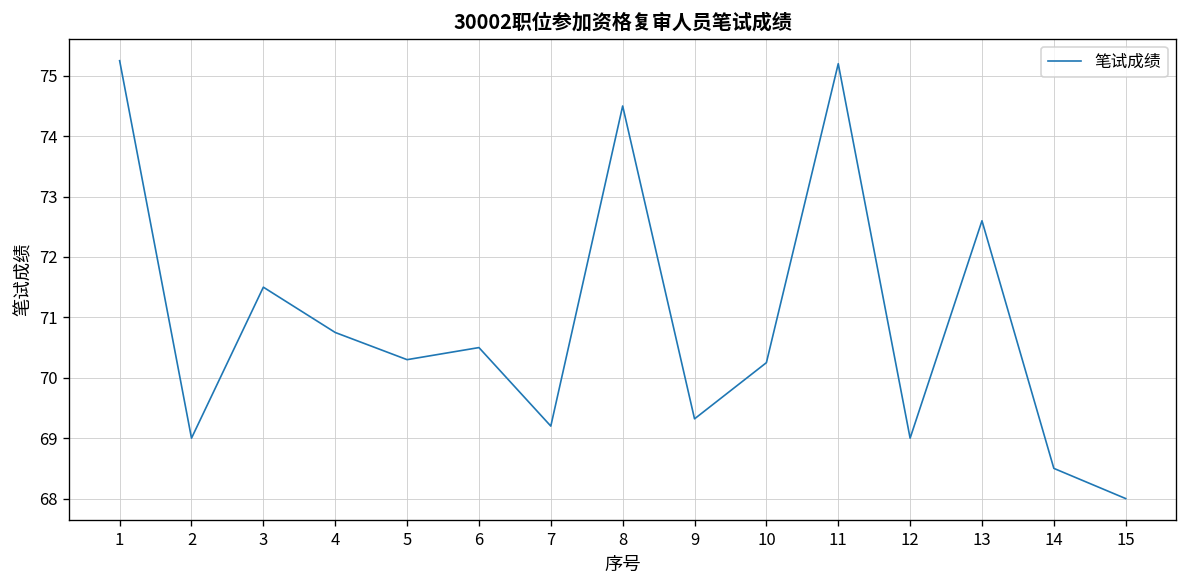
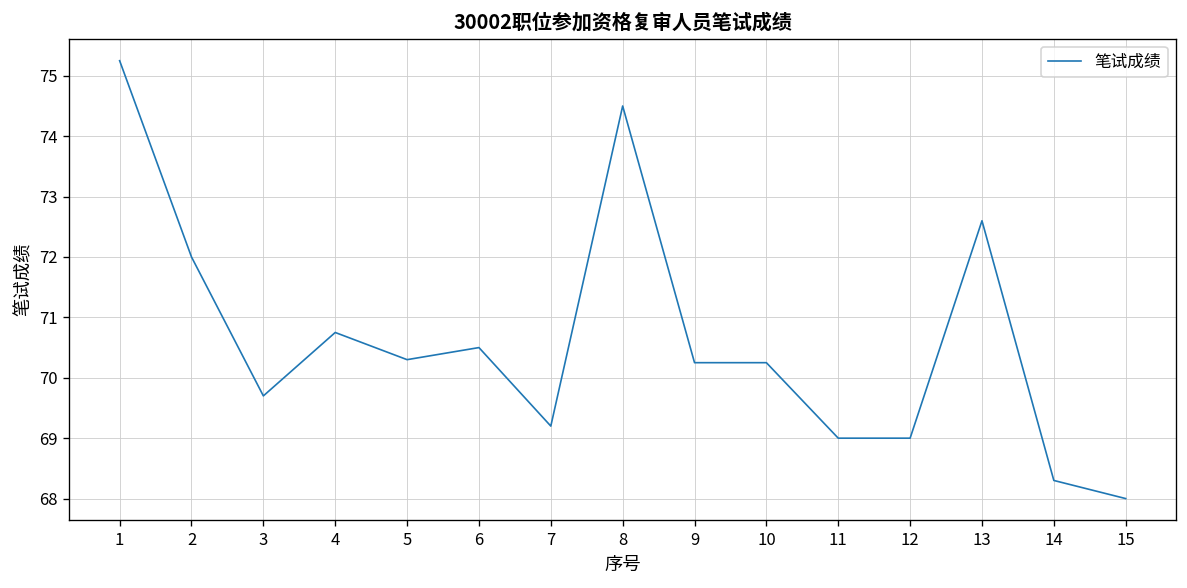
  {
    "1": 75.3,
-   "2": 69,
-   "3": 71.5,
+   "2": 72,
+   "3": 69.7,
    "4": 70.8,
    "5": 70.3,
    "6": 70.5,
    "7": 69.2,
    "8": 74.5,
-   "9": 69.3,
+   "9": 70.3,
    "10": 70.3,
-   "11": 75.2,
+   "11": 69.0,
    "12": 69.0,
    "13": 72.6,
-   "14": 68.5,
+   "14": 68.3,
    "15": 68.0
  }
